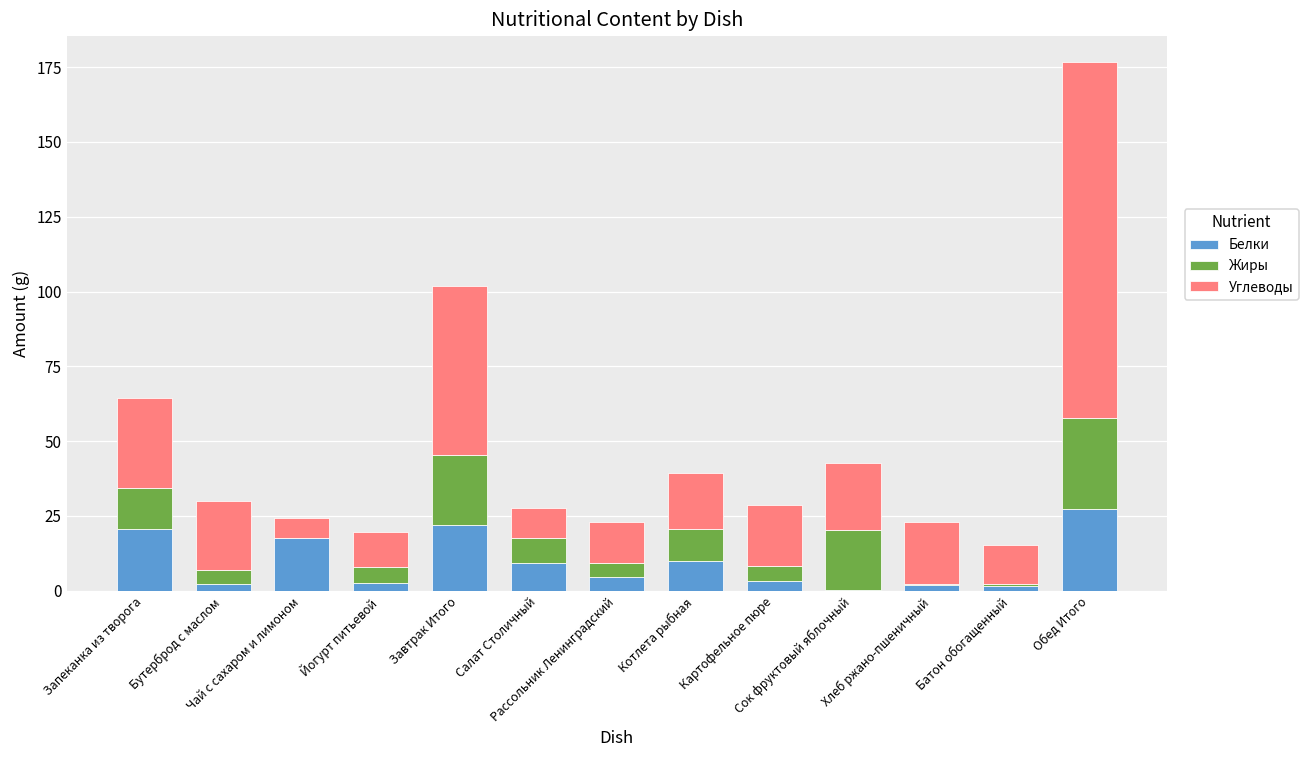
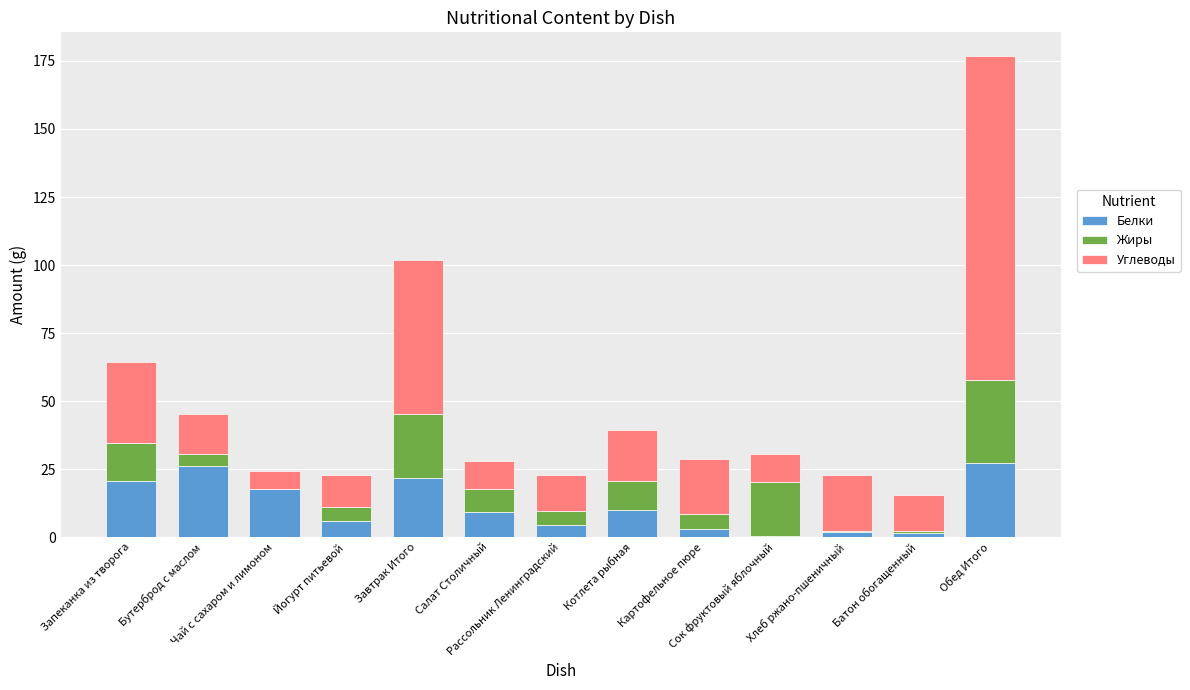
  {
    "Белки": {
      "Запеканка из творога": 21,
-     "Бутерброд с маслом": 2,
+     "Бутерброд с маслом": 26,
      "Чай с сахаром и лимоном": 18,
-     "Йогурт питьевой": 3,
+     "Йогурт питьевой": 6,
      "Завтрак Итого": 22,
      "Салат Столичный": 9,
      "Рассольник Ленинградский": 5,
      "Котлета рыбная": 10,
      "Картофельное пюре": 3,
      "Хлеб ржано-пшеничный": 2,
      "Батон обогащенный": 2,
      "Обед Итого": 27
    },
    "Жиры": {
      "Запеканка из творога": 14,
      "Бутерброд с маслом": 4,
      "Чай с сахаром и лимоном": 0,
      "Йогурт питьевой": 5,
      "Завтрак Итого": 23,
      "Салат Столичный": 9,
      "Рассольник Ленинградский": 5,
      "Котлета рыбная": 11,
      "Картофельное пюре": 5,
      "Сок фруктовый яблочный": 20,
      "Обед Итого": 31
    },
    "Углеводы": {
      "Запеканка из творога": 30,
-     "Бутерброд с маслом": 23,
+     "Бутерброд с маслом": 15,
      "Чай с сахаром и лимоном": 7,
      "Йогурт питьевой": 12,
      "Завтрак Итого": 57,
      "Салат Столичный": 10,
      "Рассольник Ленинградский": 13,
      "Котлета рыбная": 19,
      "Картофельное пюре": 20,
-     "Сок фруктовый яблочный": 22,
+     "Сок фруктовый яблочный": 10,
      "Хлеб ржано-пшеничный": 21,
      "Батон обогащенный": 13,
      "Обед Итого": 119
    }
  }
